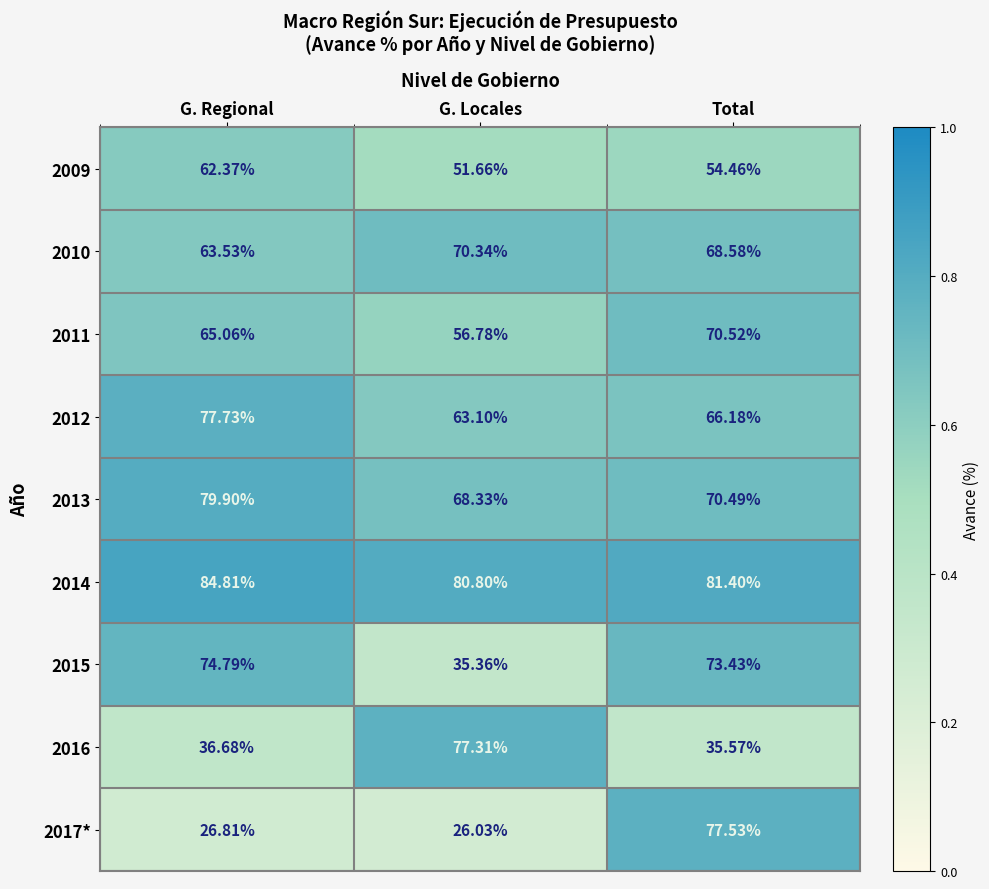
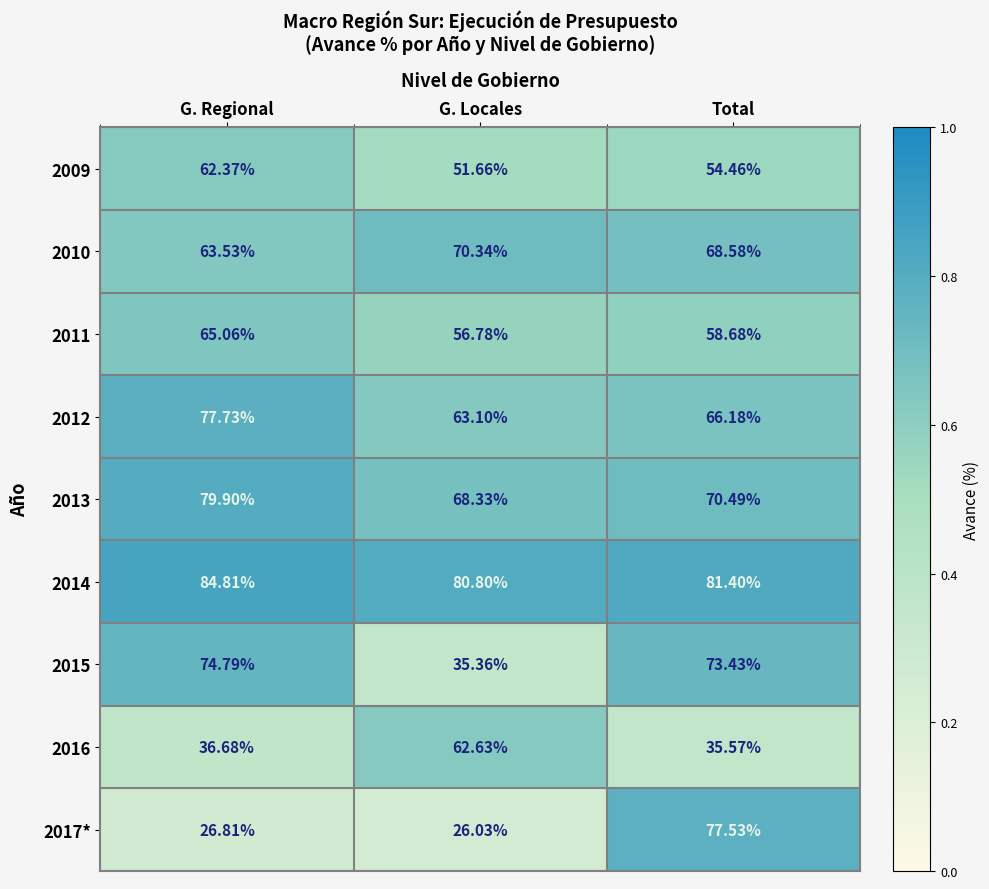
  {
    "2009": {
      "G. Regional": "62.37%",
      "G. Locales": "51.66%",
      "Total": "54.46%"
    },
    "2010": {
      "G. Regional": "63.53%",
      "G. Locales": "70.34%",
      "Total": "68.58%"
    },
    "2011": {
      "G. Regional": "65.06%",
      "G. Locales": "56.78%",
-     "Total": "70.52%"
+     "Total": "58.68%"
    },
    "2012": {
      "G. Regional": "77.73%",
      "G. Locales": "63.10%",
      "Total": "66.18%"
    },
    "2013": {
      "G. Regional": "79.90%",
      "G. Locales": "68.33%",
      "Total": "70.49%"
    },
    "2014": {
      "G. Regional": "84.81%",
      "G. Locales": "80.80%",
      "Total": "81.40%"
    },
    "2015": {
      "G. Regional": "74.79%",
      "G. Locales": "35.36%",
      "Total": "73.43%"
    },
    "2016": {
      "G. Regional": "36.68%",
-     "G. Locales": "77.31%",
+     "G. Locales": "62.63%",
      "Total": "35.57%"
    },
    "2017*": {
      "G. Regional": "26.81%",
      "G. Locales": "26.03%",
      "Total": "77.53%"
    }
  }
